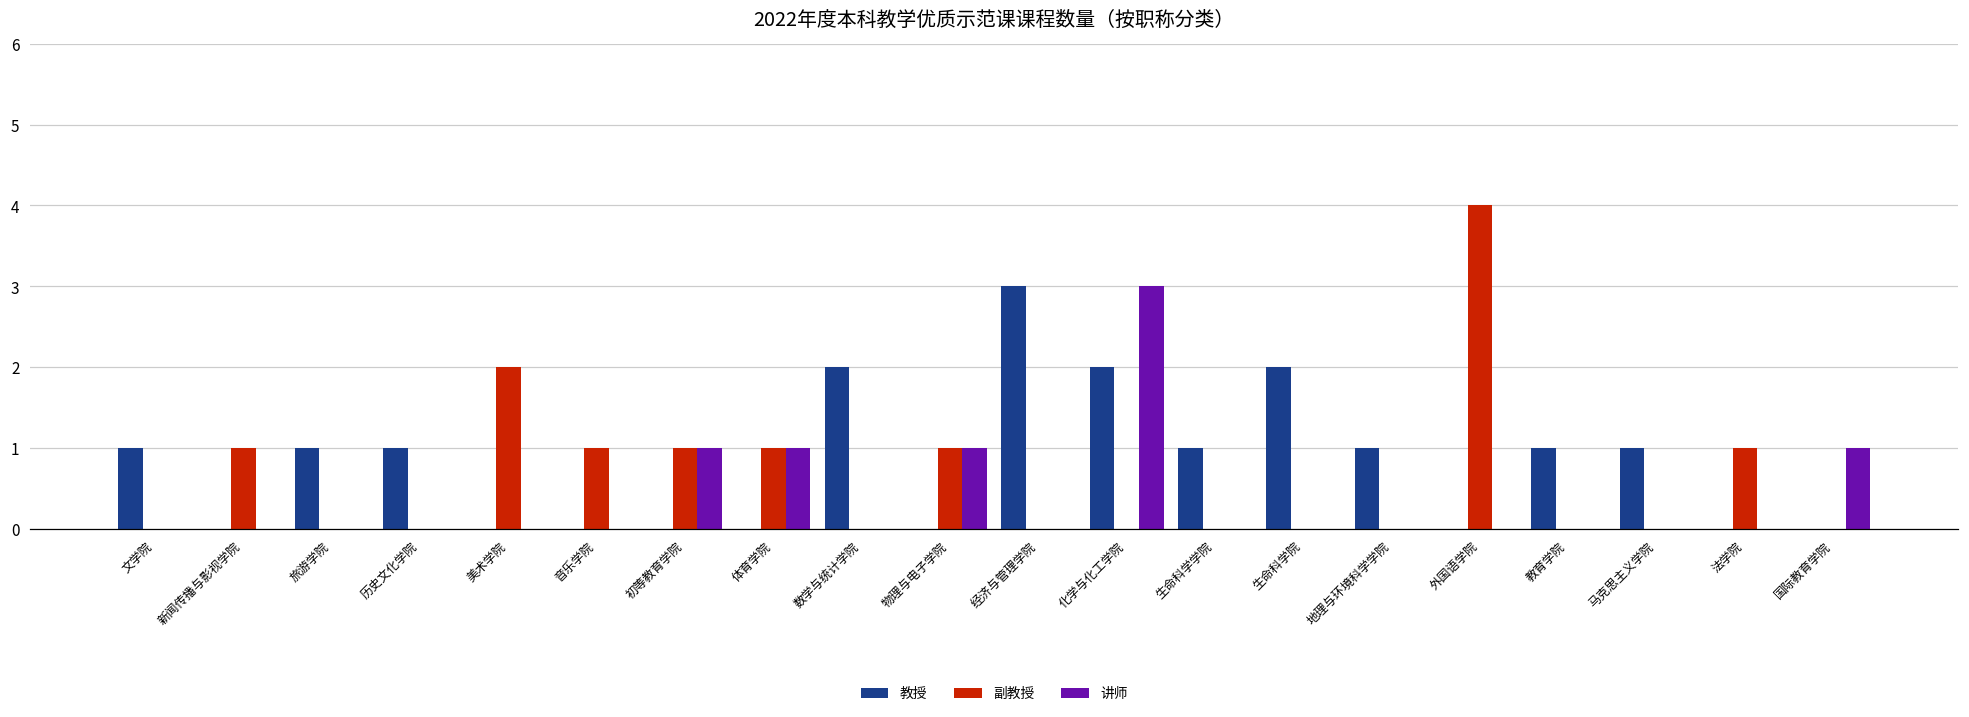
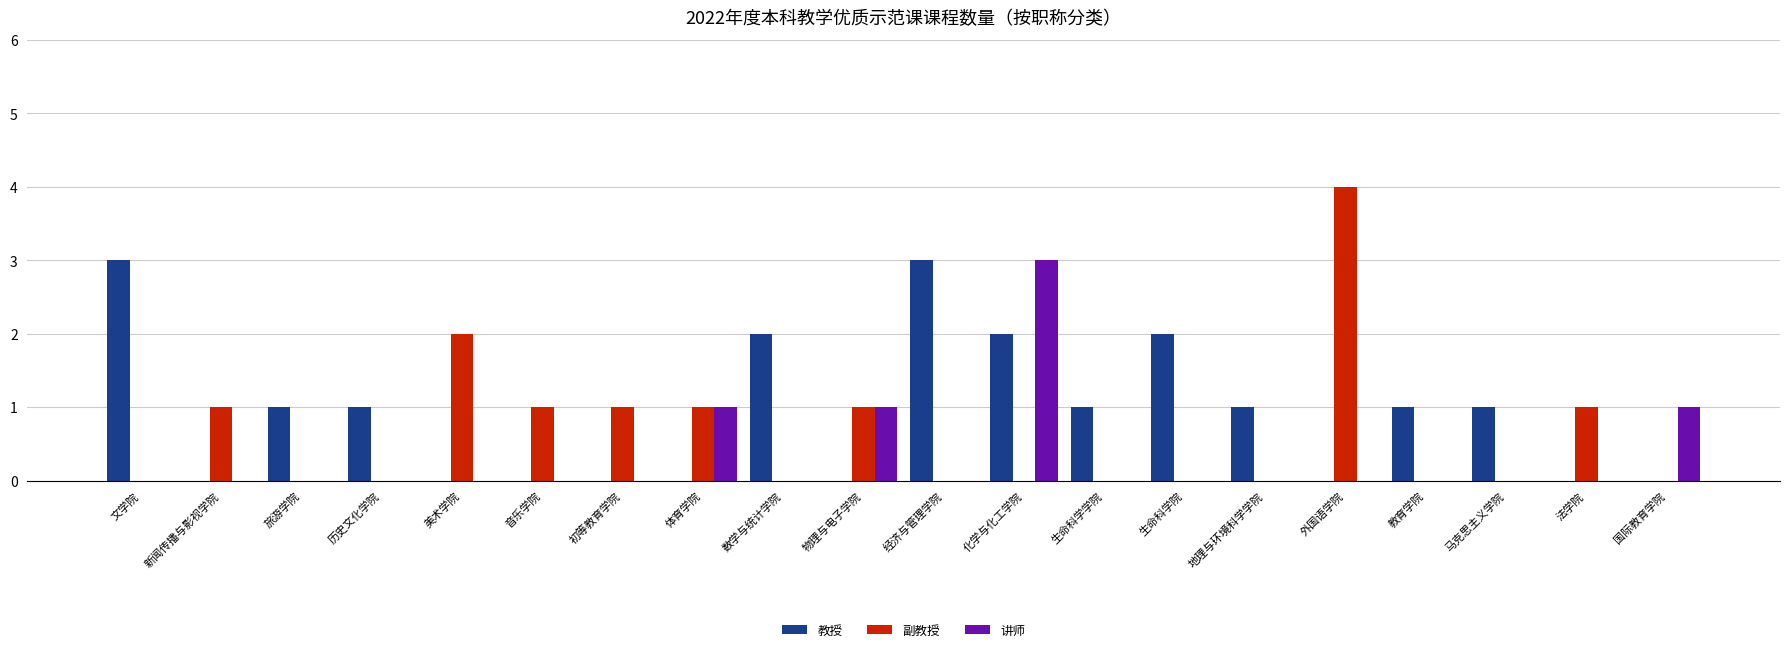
  {
    "教授": {
-     "文学院": 1,
+     "文学院": 3,
      "新闻传播与影视学院": 0,
      "旅游学院": 1,
      "历史文化学院": 1,
      "美术学院": 0,
      "音乐学院": 0,
      "初等教育学院": 0,
      "体育学院": 0,
      "数学与统计学院": 2,
      "物理与电子学院": 0,
      "经济与管理学院": 3,
      "化学与化工学院": 2,
      "生命科学学院": 1,
      "生命科学院": 2,
      "地理与环境科学学院": 1,
      "外国语学院": 0,
      "教育学院": 1,
      "马克思主义学院": 1,
      "法学院": 0,
      "国际教育学院": 0
    },
    "副教授": {
      "文学院": 0,
      "新闻传播与影视学院": 1,
      "旅游学院": 0,
      "历史文化学院": 0,
      "美术学院": 2,
      "音乐学院": 1,
      "初等教育学院": 1,
      "体育学院": 1,
      "数学与统计学院": 0,
      "物理与电子学院": 1,
      "经济与管理学院": 0,
      "化学与化工学院": 0,
      "生命科学学院": 0,
      "生命科学院": 0,
      "地理与环境科学学院": 0,
      "外国语学院": 4,
      "教育学院": 0,
      "马克思主义学院": 0,
      "法学院": 1,
      "国际教育学院": 0
    },
    "讲师": {
      "文学院": 0,
      "新闻传播与影视学院": 0,
      "旅游学院": 0,
      "历史文化学院": 0,
      "美术学院": 0,
      "音乐学院": 0,
-     "初等教育学院": 1,
+     "初等教育学院": 0,
      "体育学院": 1,
      "数学与统计学院": 0,
      "物理与电子学院": 1,
      "经济与管理学院": 0,
      "化学与化工学院": 3,
      "生命科学学院": 0,
      "生命科学院": 0,
      "地理与环境科学学院": 0,
      "外国语学院": 0,
      "教育学院": 0,
      "马克思主义学院": 0,
      "法学院": 0,
      "国际教育学院": 1
    }
  }
